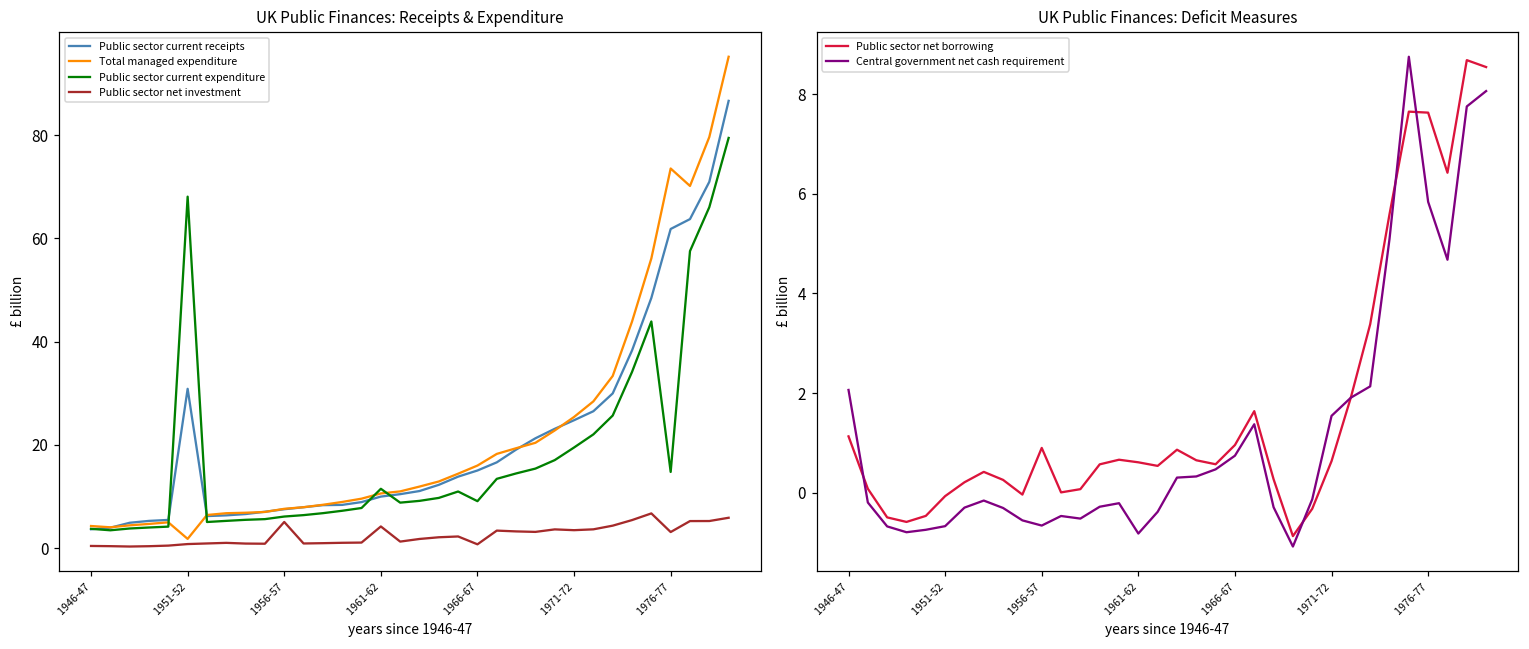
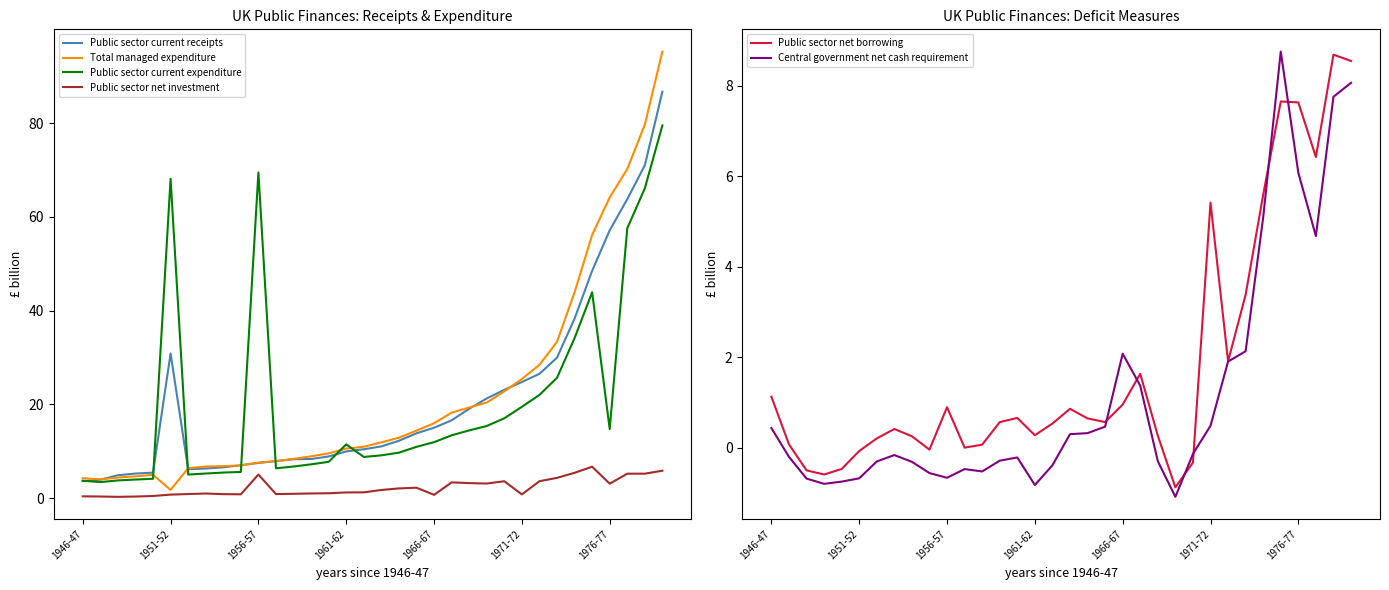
  {
    "UK Public Finances: Receipts & Expenditure": {
      "Public sector current receipts": {
        "1951-52": 31,
        "1961-62": 10,
        "1966-67": 15,
        "1971-72": 25,
-       "1976-77": 62
+       "1976-77": 57
      },
      "Total managed expenditure": {
        "1951-52": 2,
        "1961-62": 11,
        "1966-67": 16,
        "1971-72": 25,
-       "1976-77": 74
+       "1976-77": 64
      },
      "Public sector current expenditure": {
        "1951-52": 68,
-       "1956-57": 6,
+       "1956-57": 69,
        "1961-62": 11,
-       "1966-67": 9,
+       "1966-67": 12,
        "1971-72": 19,
        "1976-77": 15
      },
      "Public sector net investment": {
        "1946-47": 0,
        "1951-52": 1,
        "1956-57": 5,
-       "1961-62": 4,
+       "1961-62": 1,
        "1966-67": 1,
-       "1971-72": 3,
+       "1971-72": 1,
        "1976-77": 3
      }
    },
    "UK Public Finances: Deficit Measures": {
      "Public sector net borrowing": {
        "1946-47": 1.1,
        "1951-52": -0.1,
        "1956-57": 0.9,
-       "1961-62": 0.6,
+       "1961-62": 0.3,
        "1966-67": 1.0,
-       "1971-72": 0.6,
+       "1971-72": 5.4,
        "1976-77": 7.6
      },
      "Central government net cash requirement": {
-       "1946-47": 2.1,
+       "1946-47": 0.4,
        "1951-52": -0.7,
        "1956-57": -0.7,
        "1961-62": -0.8,
-       "1966-67": 0.7,
-       "1971-72": 1.5,
-       "1976-77": 5.8
+       "1966-67": 2.1,
+       "1971-72": 0.5,
+       "1976-77": 6.1
      }
    }
  }
